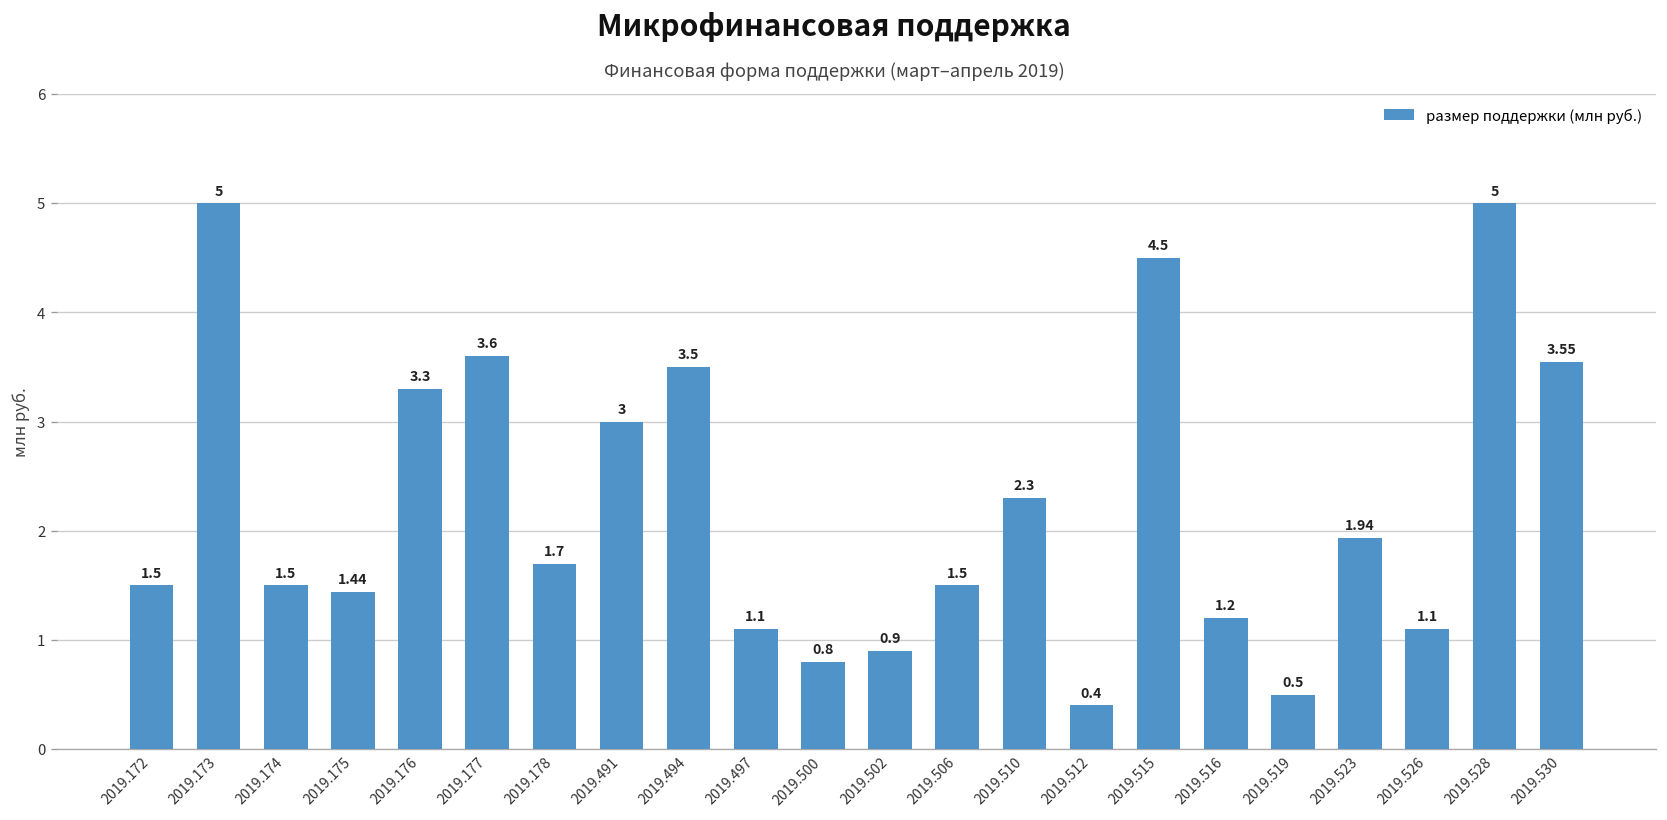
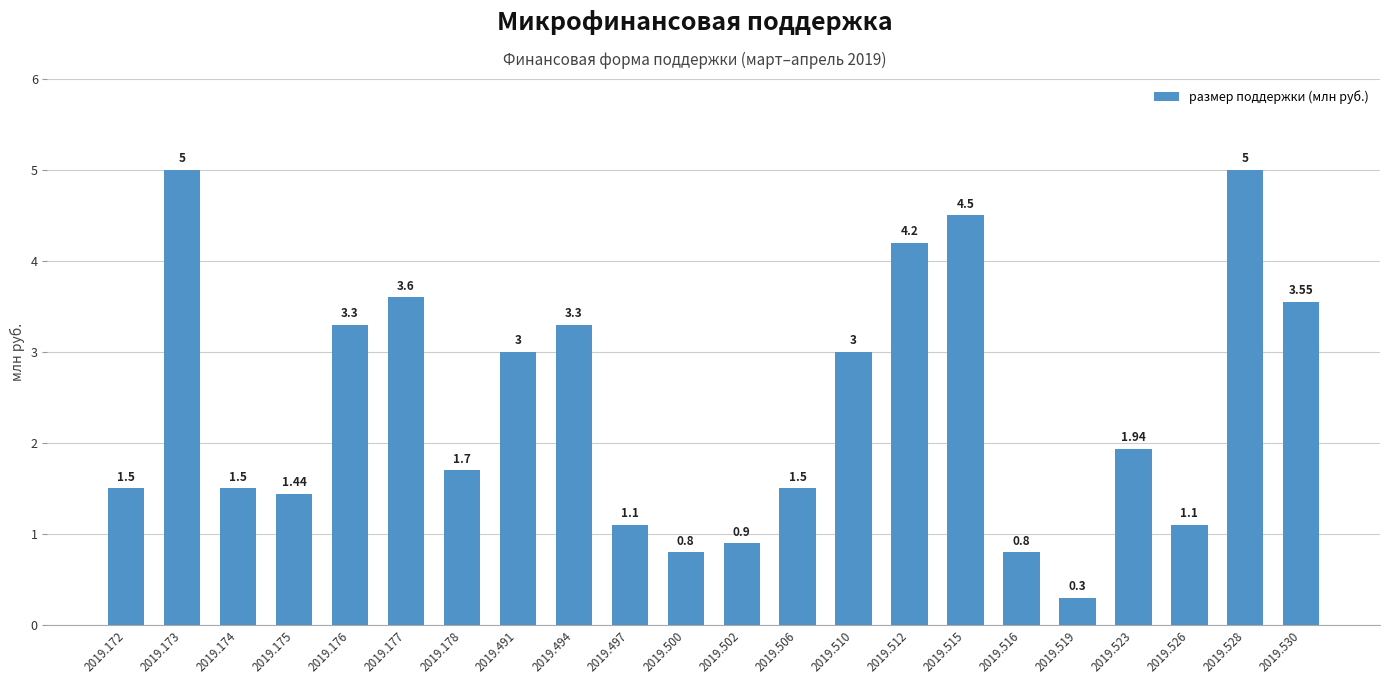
  {
    "2019.172": 1.5,
    "2019.173": 5,
    "2019.174": 1.5,
    "2019.175": 1.44,
    "2019.176": 3.3,
    "2019.177": 3.6,
    "2019.178": 1.7,
    "2019.491": 3,
-   "2019.494": 3.5,
+   "2019.494": 3.3,
    "2019.497": 1.1,
    "2019.500": 0.8,
    "2019.502": 0.9,
    "2019.506": 1.5,
-   "2019.510": 2.3,
-   "2019.512": 0.4,
+   "2019.510": 3,
+   "2019.512": 4.2,
    "2019.515": 4.5,
-   "2019.516": 1.2,
-   "2019.519": 0.5,
+   "2019.516": 0.8,
+   "2019.519": 0.3,
    "2019.523": 1.94,
    "2019.526": 1.1,
    "2019.528": 5,
    "2019.530": 3.55
  }
